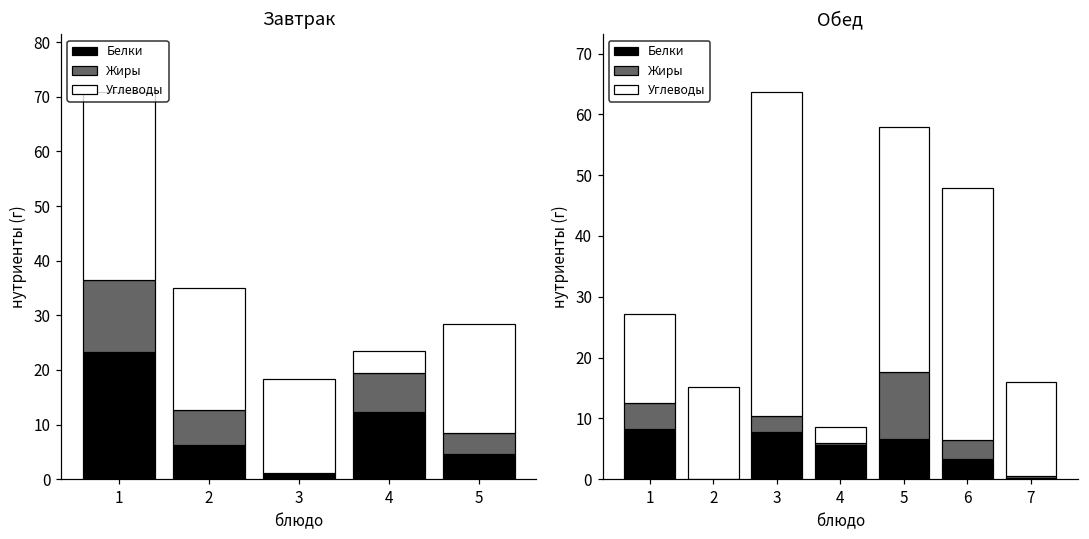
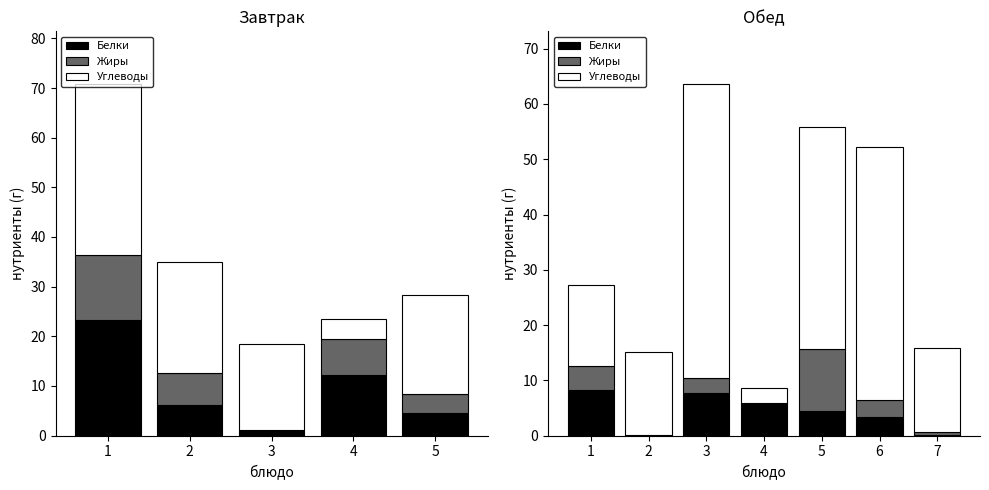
  {
    "Завтрак": {
      "Белки": {
        "1": 23,
        "2": 6,
        "3": 1,
        "4": 12,
        "5": 5
      },
      "Жиры": {
        "1": 13,
        "2": 6,
        "4": 7,
        "5": 4
      },
      "Углеводы": {
        "2": 22,
        "3": 17,
        "4": 4,
        "5": 20
      }
    },
    "Обед": {
      "Белки": {
        "1": 8,
        "3": 8,
        "4": 6,
-       "5": 7,
+       "5": 5,
        "6": 3
      },
      "Жиры": {
        "1": 4,
        "2": 0,
        "3": 3,
        "5": 11,
        "6": 3
      },
      "Углеводы": {
        "1": 15,
        "2": 15,
        "3": 53,
        "4": 3,
        "5": 40,
-       "6": 42,
+       "6": 46,
        "7": 15
      }
    }
  }
